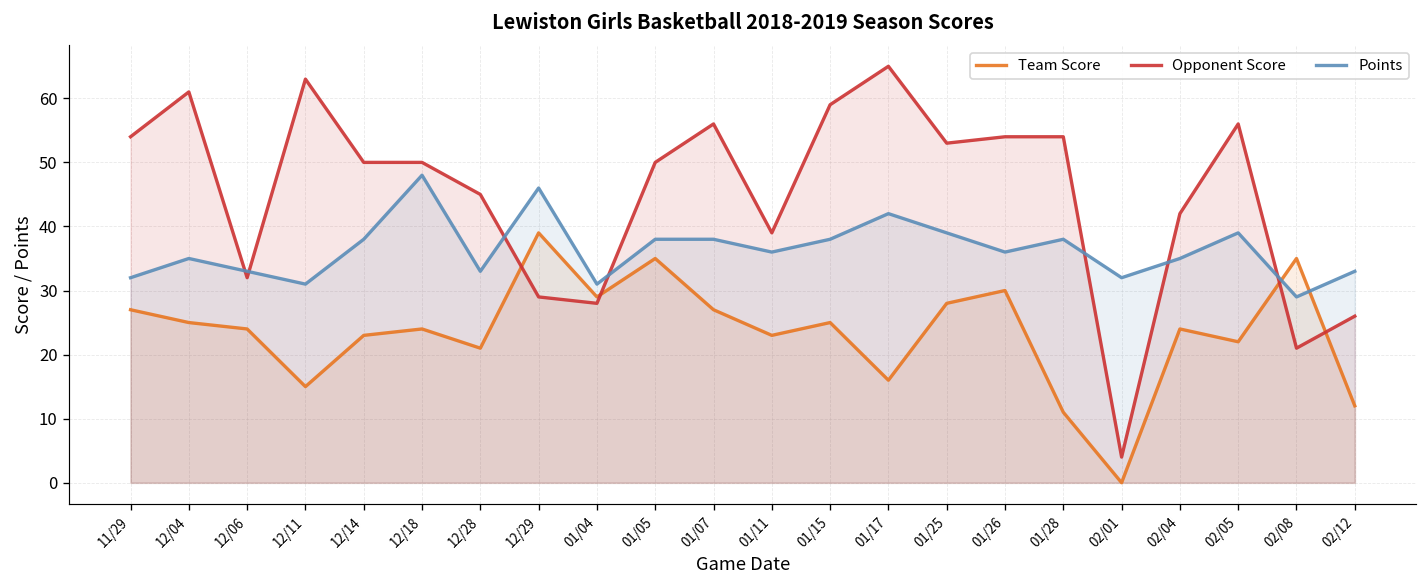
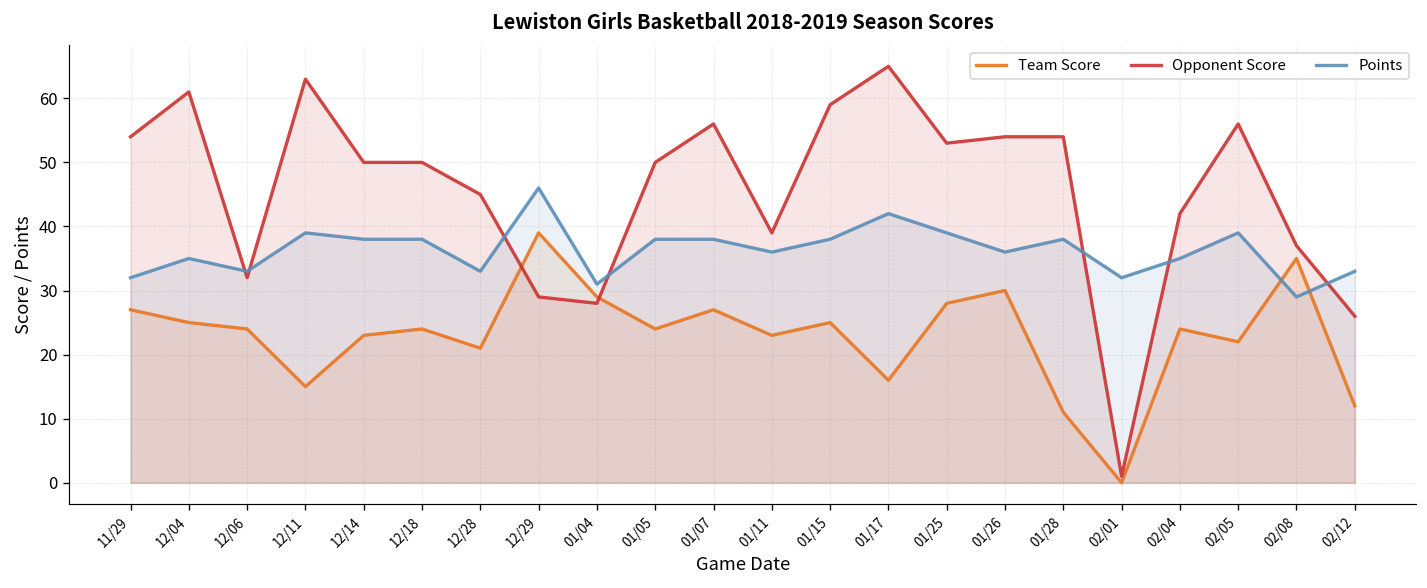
  {
    "Team Score": {
      "11/29": 27,
      "12/04": 25,
      "12/06": 24,
      "12/11": 15,
      "12/14": 23,
      "12/18": 24,
      "12/28": 21,
      "12/29": 39,
      "01/04": 29,
-     "01/05": 35,
+     "01/05": 24,
      "01/07": 27,
      "01/11": 23,
      "01/15": 25,
      "01/17": 16,
      "01/25": 28,
      "01/26": 30,
      "01/28": 11,
      "02/01": 0,
      "02/04": 24,
      "02/05": 22,
      "02/08": 35,
      "02/12": 12
    },
    "Opponent Score": {
      "11/29": 54,
      "12/04": 61,
      "12/06": 32,
      "12/11": 63,
      "12/14": 50,
      "12/18": 50,
      "12/28": 45,
      "12/29": 29,
      "01/04": 28,
      "01/05": 50,
      "01/07": 56,
      "01/11": 39,
      "01/15": 59,
      "01/17": 65,
      "01/25": 53,
      "01/26": 54,
      "01/28": 54,
-     "02/01": 4,
+     "02/01": 1,
      "02/04": 42,
      "02/05": 56,
-     "02/08": 21,
+     "02/08": 37,
      "02/12": 26
    },
    "Points": {
      "11/29": 32,
      "12/04": 35,
      "12/06": 33,
-     "12/11": 31,
+     "12/11": 39,
      "12/14": 38,
-     "12/18": 48,
+     "12/18": 38,
      "12/28": 33,
      "12/29": 46,
      "01/04": 31,
      "01/05": 38,
      "01/07": 38,
      "01/11": 36,
      "01/15": 38,
      "01/17": 42,
      "01/25": 39,
      "01/26": 36,
      "01/28": 38,
      "02/01": 32,
      "02/04": 35,
      "02/05": 39,
      "02/08": 29,
      "02/12": 33
    }
  }
